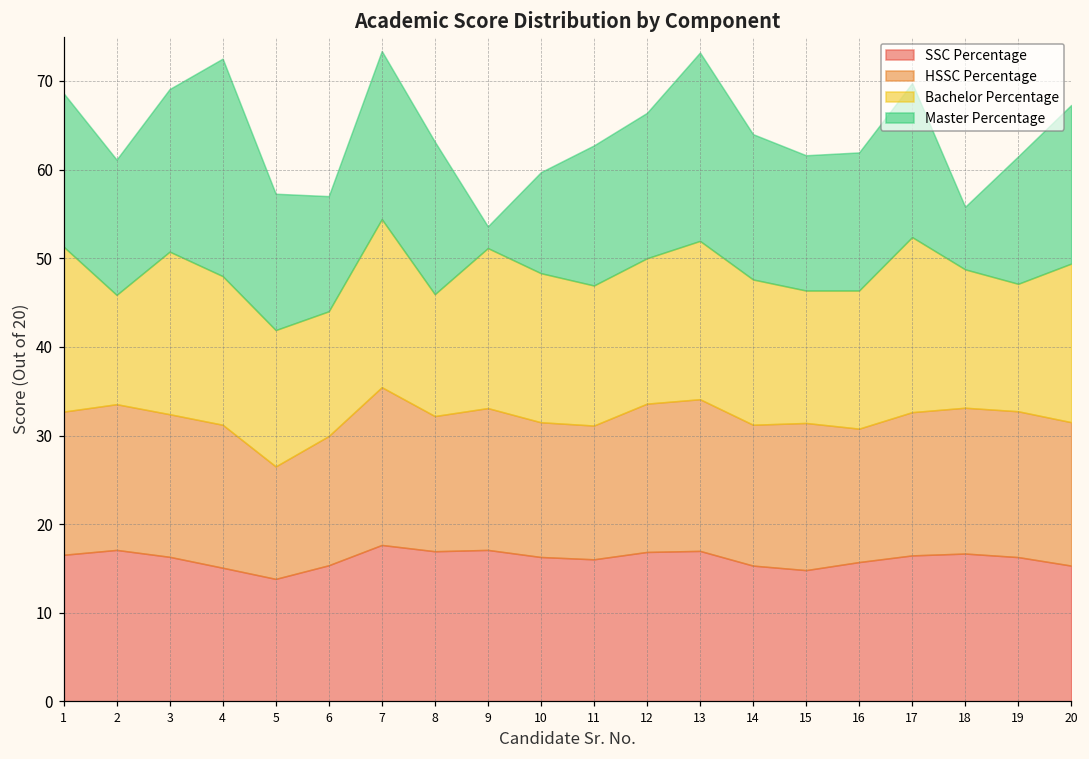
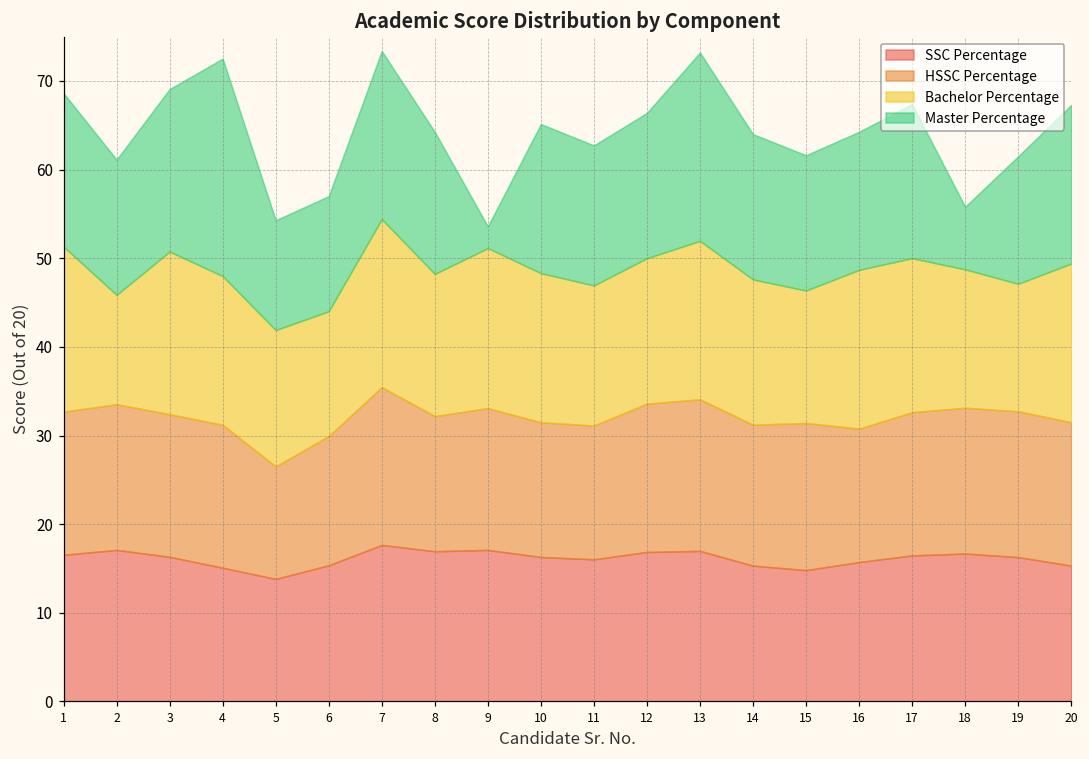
  {
    "Bachelor Percentage": {
      "1": 19,
      "2": 12,
      "3": 18,
      "4": 17,
      "5": 15,
      "6": 14,
      "7": 19,
-     "8": 14,
+     "8": 16,
      "9": 18,
      "10": 17,
      "11": 16,
      "12": 16,
      "13": 18,
      "14": 16,
      "15": 15,
-     "16": 16,
-     "17": 20,
+     "16": 18,
+     "17": 17,
      "18": 16,
      "19": 14,
      "20": 18
    },
    "Master Percentage": {
      "1": 17,
      "2": 15,
      "3": 18,
      "4": 25,
-     "5": 15,
+     "5": 12,
      "6": 13,
      "7": 19,
-     "8": 17,
+     "8": 16,
      "9": 2,
-     "10": 11,
+     "10": 17,
      "11": 16,
      "12": 16,
      "13": 21,
      "14": 16,
      "15": 15,
      "16": 16,
      "18": 7,
      "19": 14,
      "20": 18
    }
  }
